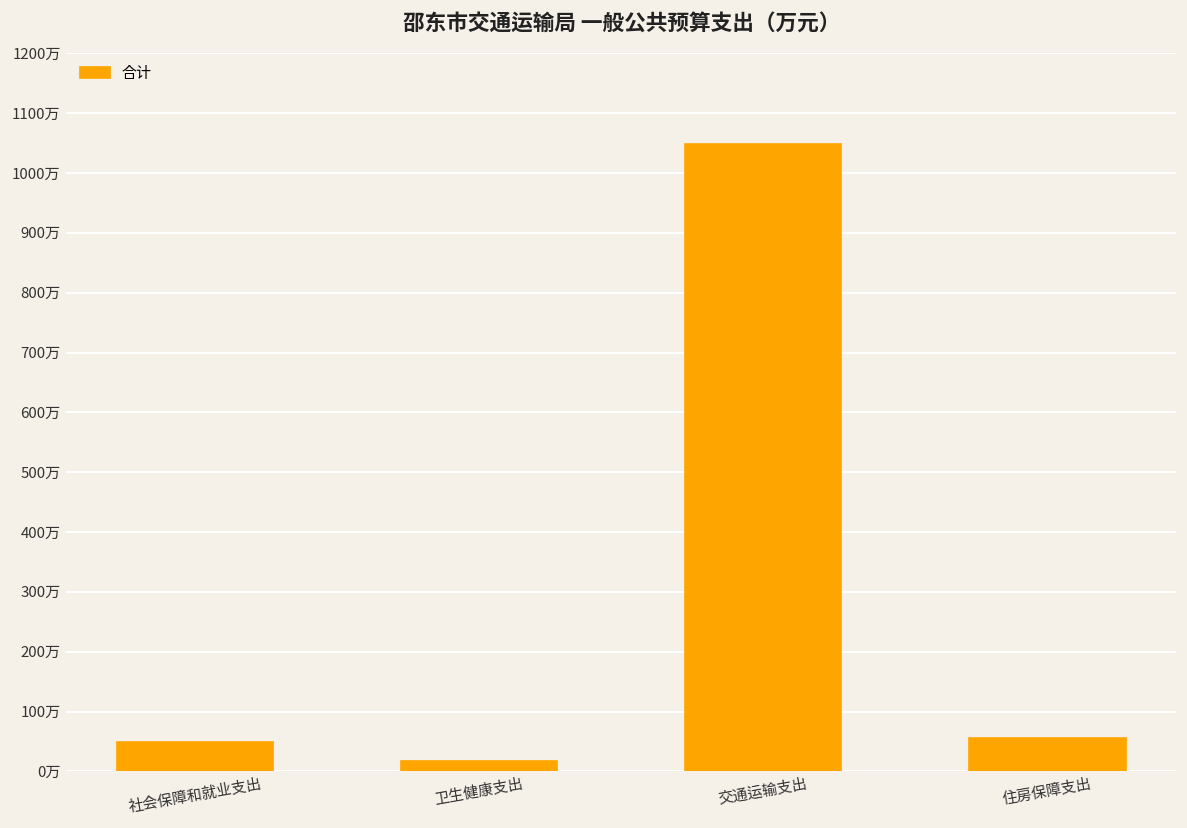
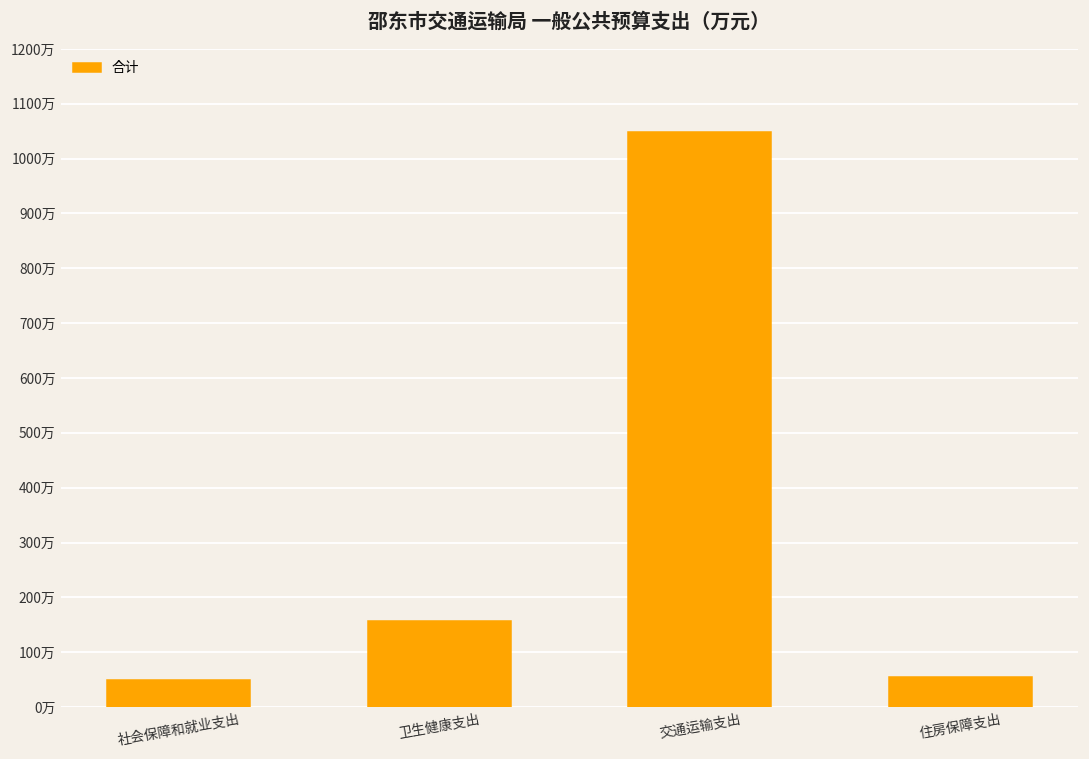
  {
    "社会保障和就业支出": "50万",
-   "卫生健康支出": "20万",
+   "卫生健康支出": "160万",
    "交通运输支出": "1050万",
    "住房保障支出": "60万"
  }
